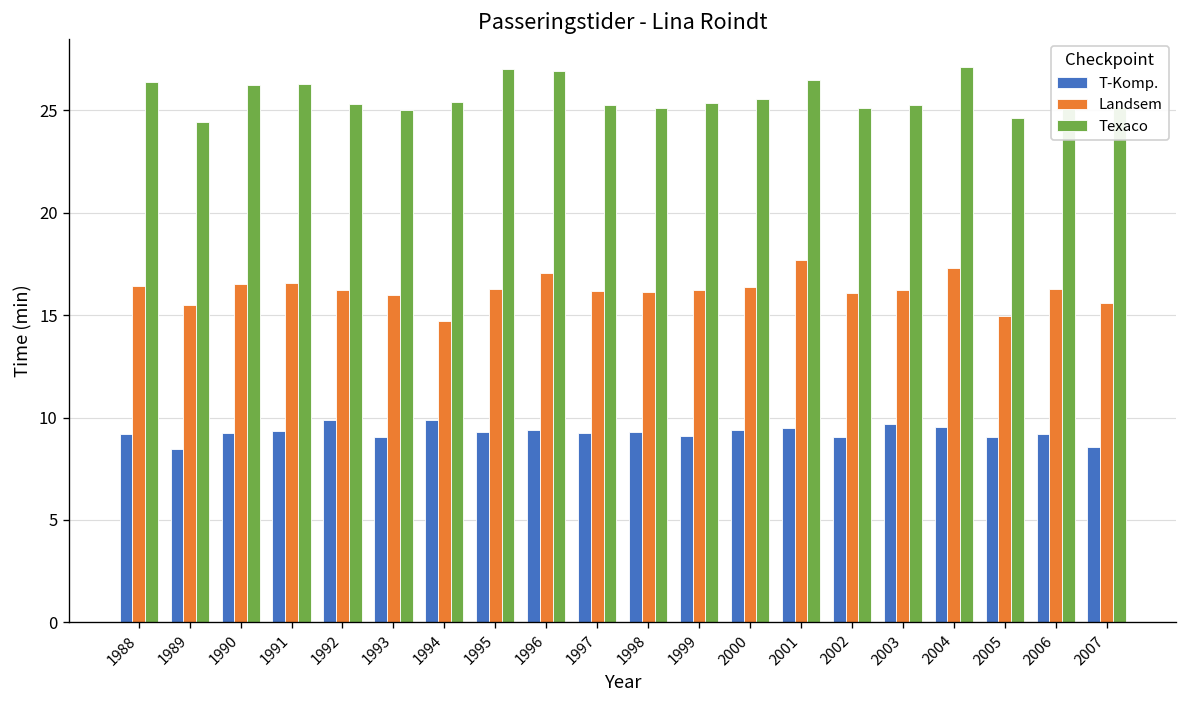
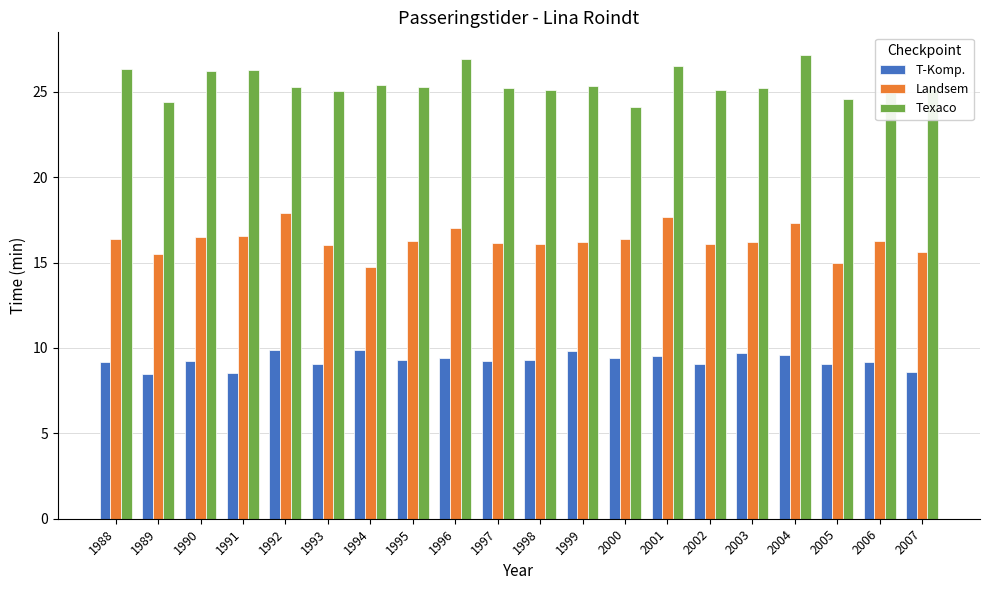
  {
    "T-Komp.": {
      "1988": 9.2,
      "1989": 8.5,
      "1990": 9.3,
-     "1991": 9.4,
+     "1991": 8.5,
      "1992": 9.9,
      "1993": 9.0,
      "1994": 9.9,
      "1995": 9.3,
      "1996": 9.4,
      "1997": 9.2,
      "1998": 9.3,
-     "1999": 9.1,
+     "1999": 9.8,
      "2000": 9.4,
      "2001": 9.5,
      "2002": 9.1,
      "2003": 9.7,
      "2004": 9.6,
      "2005": 9.0,
      "2006": 9.2,
      "2007": 8.6
    },
    "Landsem": {
      "1988": 16.4,
      "1989": 15.5,
      "1990": 16.5,
      "1991": 16.6,
-     "1992": 16.2,
+     "1992": 17.9,
      "1993": 16.0,
      "1994": 14.7,
      "1995": 16.3,
      "1996": 17.0,
      "1997": 16.2,
      "1998": 16.1,
      "1999": 16.2,
      "2000": 16.4,
      "2001": 17.7,
      "2002": 16.1,
      "2003": 16.2,
      "2004": 17.3,
      "2005": 15.0,
      "2006": 16.3,
      "2007": 15.6
    },
    "Texaco": {
      "1988": 26.4,
      "1989": 24.4,
      "1990": 26.2,
      "1991": 26.3,
      "1992": 25.3,
      "1993": 25.0,
      "1994": 25.4,
-     "1995": 27.0,
+     "1995": 25.3,
      "1996": 26.9,
      "1997": 25.2,
      "1998": 25.1,
      "1999": 25.3,
-     "2000": 25.6,
+     "2000": 24.1,
      "2001": 26.5,
      "2002": 25.1,
      "2003": 25.2,
      "2004": 27.1,
      "2005": 24.6
    }
  }
